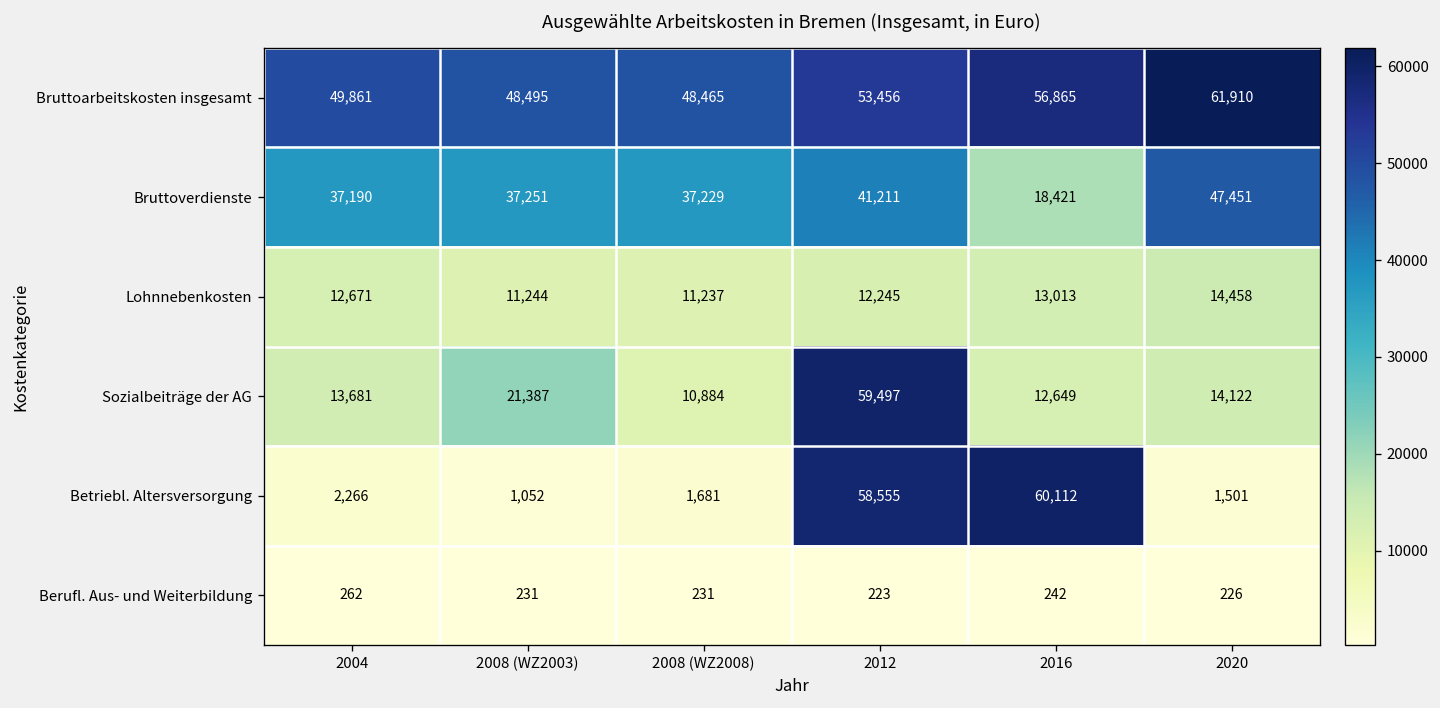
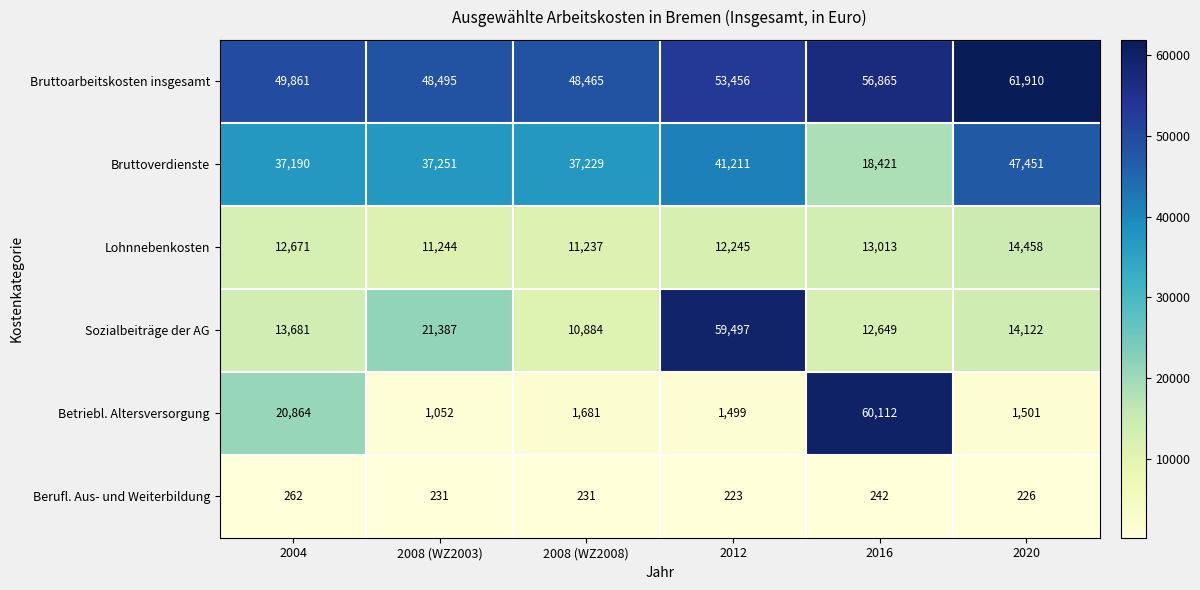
  {
    "Bruttoarbeitskosten insgesamt": {
      "2004": "49,861",
      "2008 (WZ2003)": "48,495",
      "2008 (WZ2008)": "48,465",
      "2012": "53,456",
      "2016": "56,865",
      "2020": "61,910"
    },
    "Bruttoverdienste": {
      "2004": "37,190",
      "2008 (WZ2003)": "37,251",
      "2008 (WZ2008)": "37,229",
      "2012": "41,211",
      "2016": "18,421",
      "2020": "47,451"
    },
    "Lohnnebenkosten": {
      "2004": "12,671",
      "2008 (WZ2003)": "11,244",
      "2008 (WZ2008)": "11,237",
      "2012": "12,245",
      "2016": "13,013",
      "2020": "14,458"
    },
    "Sozialbeiträge der AG": {
      "2004": "13,681",
      "2008 (WZ2003)": "21,387",
      "2008 (WZ2008)": "10,884",
      "2012": "59,497",
      "2016": "12,649",
      "2020": "14,122"
    },
    "Betriebl. Altersversorgung": {
-     "2004": "2,266",
+     "2004": "20,864",
      "2008 (WZ2003)": "1,052",
      "2008 (WZ2008)": "1,681",
-     "2012": "58,555",
+     "2012": "1,499",
      "2016": "60,112",
      "2020": "1,501"
    },
    "Berufl. Aus- und Weiterbildung": {
      "2004": "262",
      "2008 (WZ2003)": "231",
      "2008 (WZ2008)": "231",
      "2012": "223",
      "2016": "242",
      "2020": "226"
    }
  }
